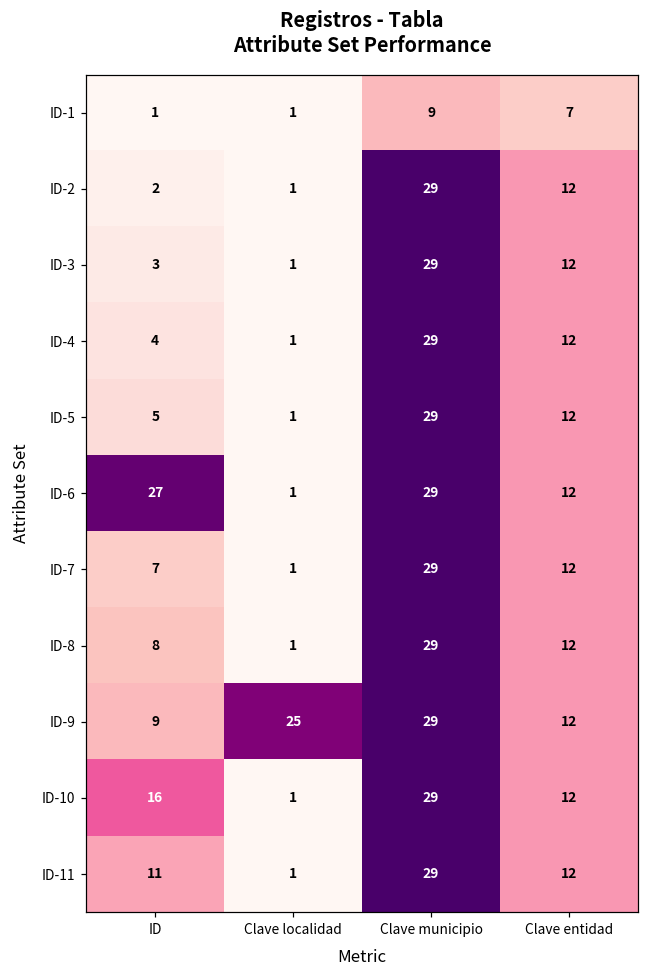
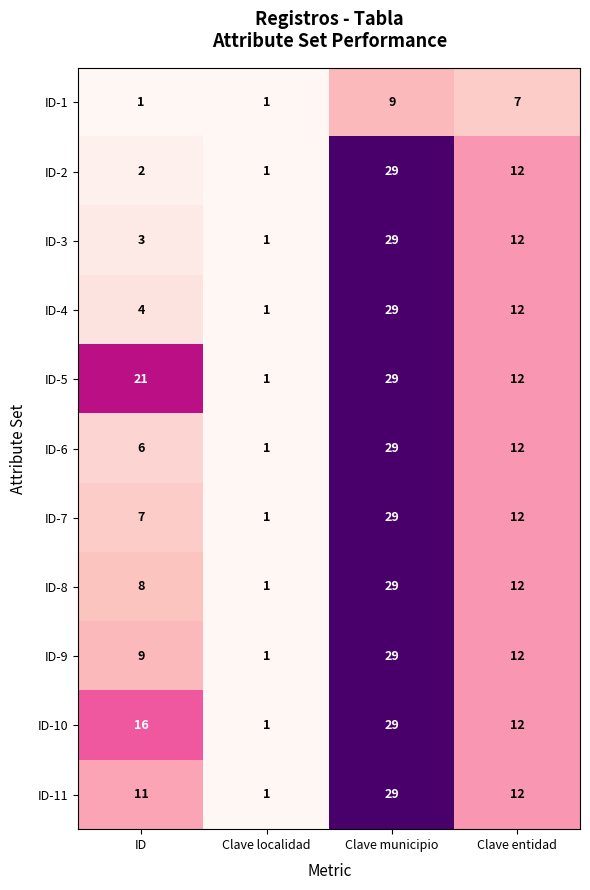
  {
    "ID-1": {
      "ID": 1,
      "Clave localidad": 1,
      "Clave municipio": 9,
      "Clave entidad": 7
    },
    "ID-2": {
      "ID": 2,
      "Clave localidad": 1,
      "Clave municipio": 29,
      "Clave entidad": 12
    },
    "ID-3": {
      "ID": 3,
      "Clave localidad": 1,
      "Clave municipio": 29,
      "Clave entidad": 12
    },
    "ID-4": {
      "ID": 4,
      "Clave localidad": 1,
      "Clave municipio": 29,
      "Clave entidad": 12
    },
    "ID-5": {
-     "ID": 5,
+     "ID": 21,
      "Clave localidad": 1,
      "Clave municipio": 29,
      "Clave entidad": 12
    },
    "ID-6": {
-     "ID": 27,
+     "ID": 6,
      "Clave localidad": 1,
      "Clave municipio": 29,
      "Clave entidad": 12
    },
    "ID-7": {
      "ID": 7,
      "Clave localidad": 1,
      "Clave municipio": 29,
      "Clave entidad": 12
    },
    "ID-8": {
      "ID": 8,
      "Clave localidad": 1,
      "Clave municipio": 29,
      "Clave entidad": 12
    },
    "ID-9": {
      "ID": 9,
-     "Clave localidad": 25,
+     "Clave localidad": 1,
      "Clave municipio": 29,
      "Clave entidad": 12
    },
    "ID-10": {
      "ID": 16,
      "Clave localidad": 1,
      "Clave municipio": 29,
      "Clave entidad": 12
    },
    "ID-11": {
      "ID": 11,
      "Clave localidad": 1,
      "Clave municipio": 29,
      "Clave entidad": 12
    }
  }
